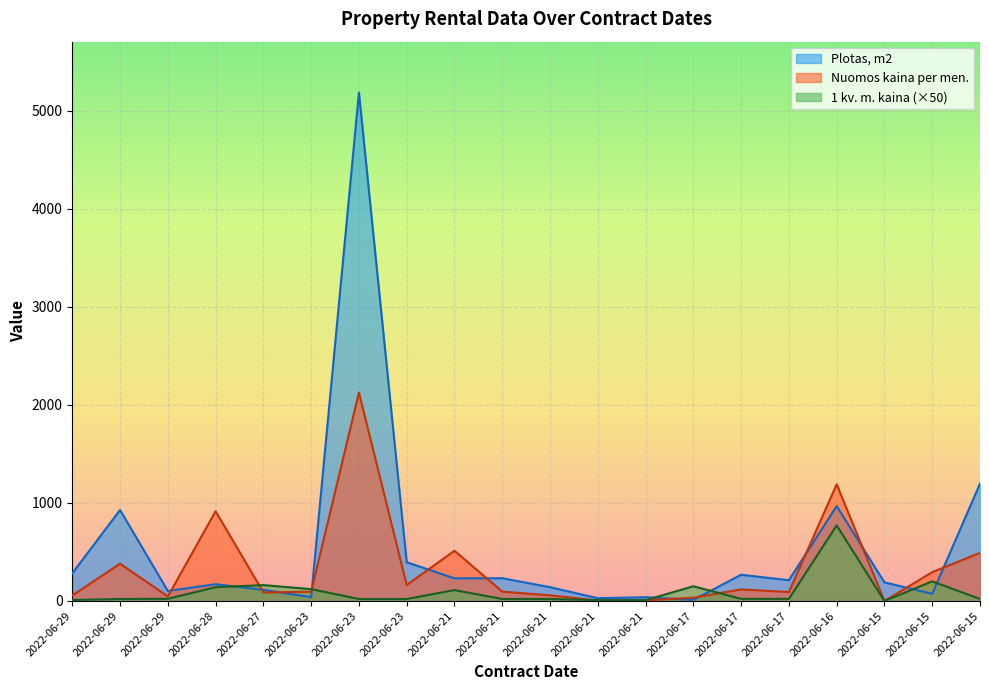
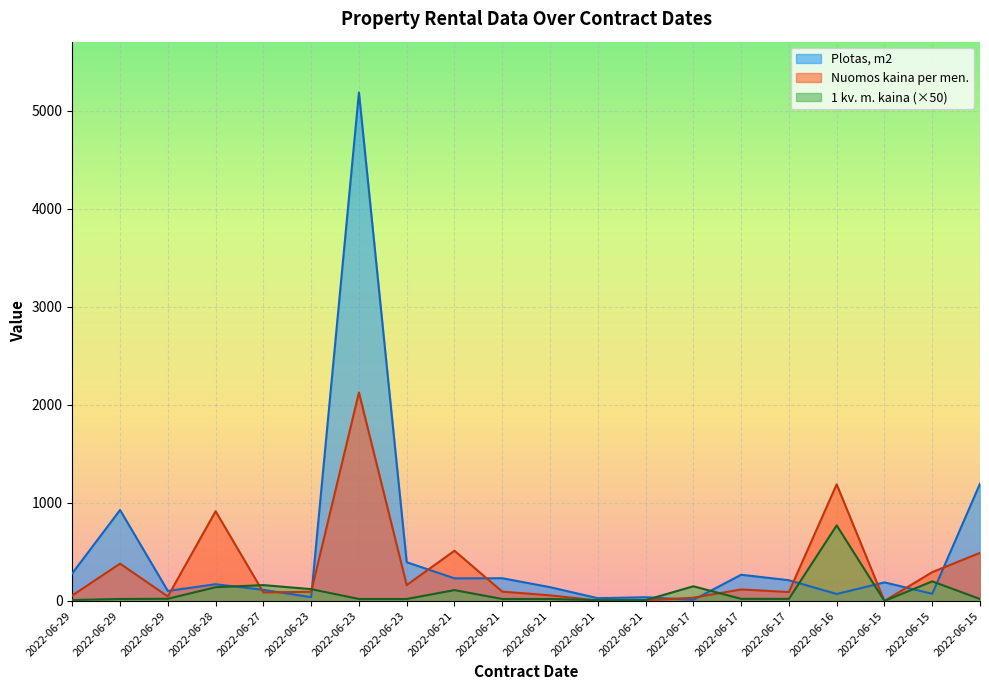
  {
    "Plotas, m2": {
      "2022-06-28": 200,
-     "2022-06-16": 1000
+     "2022-06-16": 100
    },
    "Nuomos kaina per men.": {
      "2022-06-28": 900,
      "2022-06-16": 1200
    },
    "1 kv. m. kaina (×50)": {
      "2022-06-28": 100,
      "2022-06-27": 200,
      "2022-06-16": 800
    }
  }
